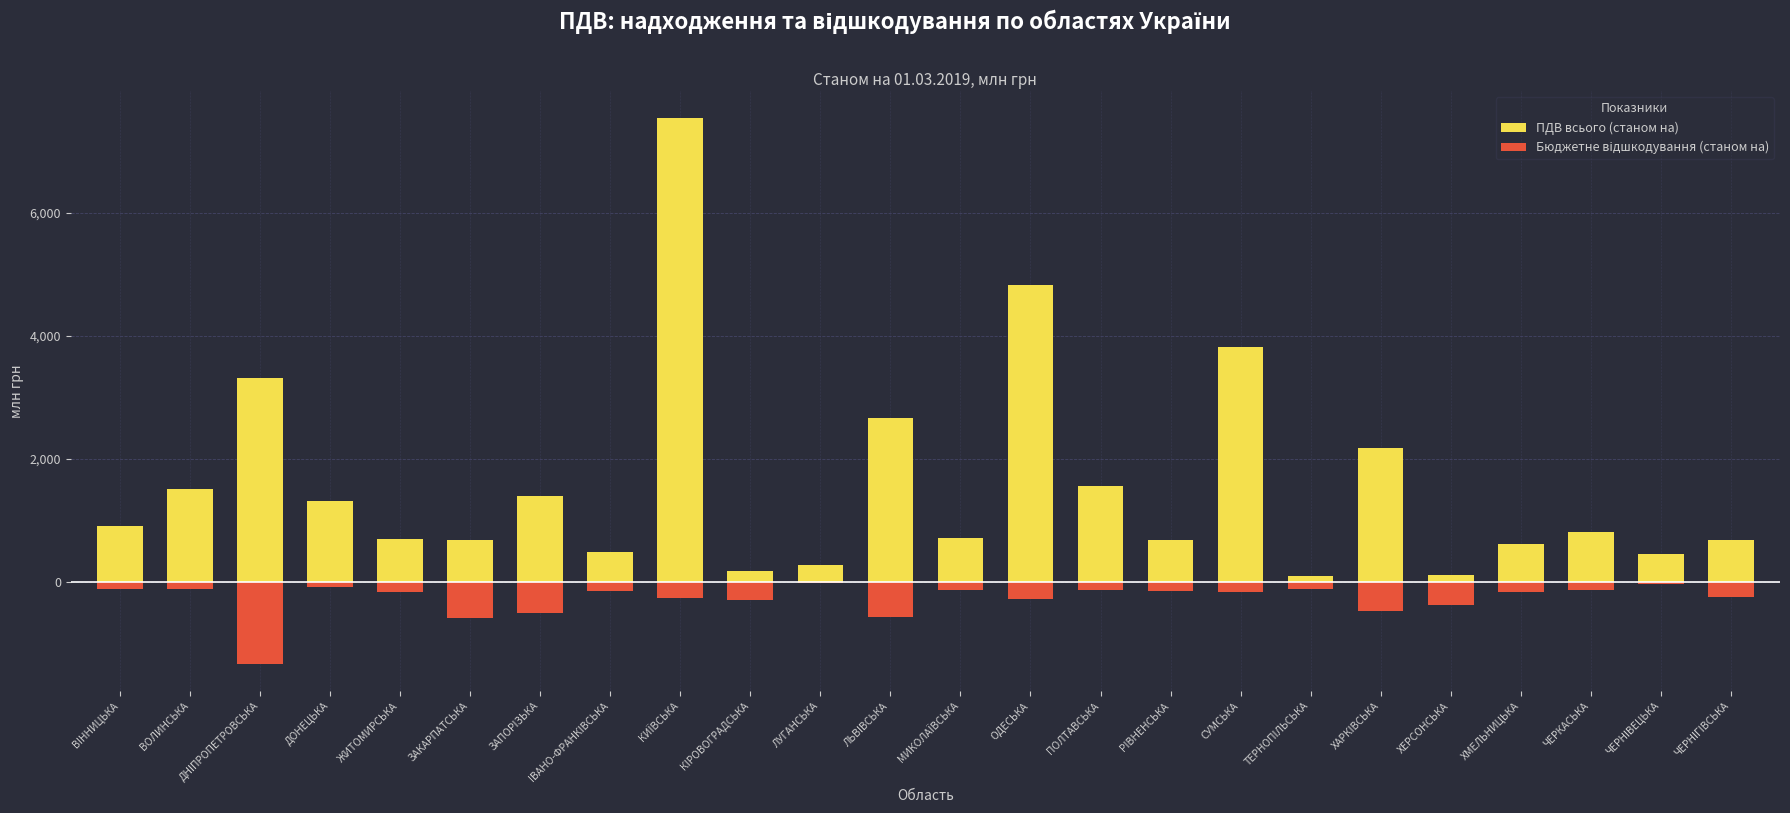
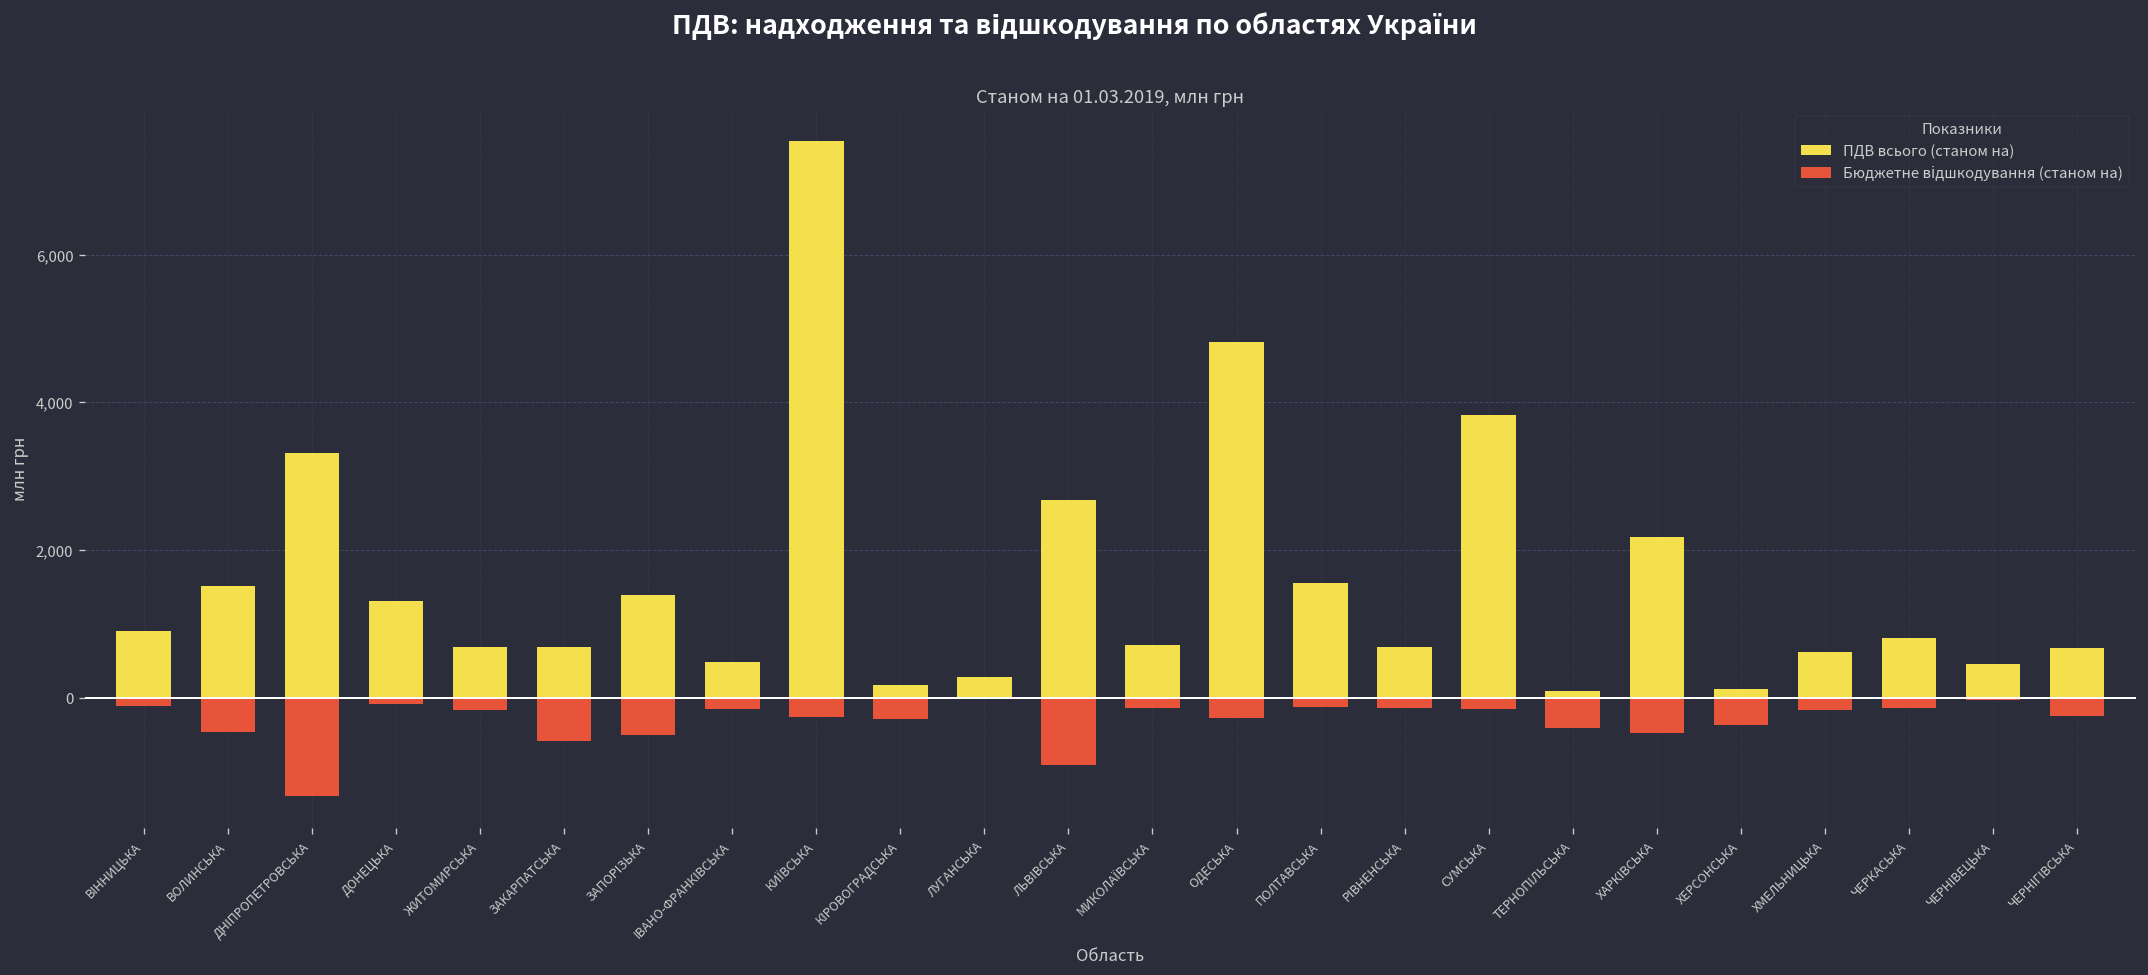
  {
    "ПДВ всього (станом на)": {
      "ВІННИЦЬКА": "900",
      "ВОЛИНСЬКА": "1,500",
      "ДНІПРОПЕТРОВСЬКА": "3,300",
      "ДОНЕЦЬКА": "1,300",
      "ЖИТОМИРСЬКА": "700",
      "ЗАКАРПАТСЬКА": "700",
      "ЗАПОРІЗЬКА": "1,400",
      "ІВАНО-ФРАНКІВСЬКА": "500",
      "КИЇВСЬКА": "7,500",
      "КІРОВОГРАДСЬКА": "200",
      "ЛУГАНСЬКА": "300",
      "ЛЬВІВСЬКА": "2,700",
      "МИКОЛАЇВСЬКА": "700",
      "ОДЕСЬКА": "4,800",
      "ПОЛТАВСЬКА": "1,600",
      "РІВНЕНСЬКА": "700",
      "СУМСЬКА": "3,800",
      "ТЕРНОПІЛЬСЬКА": "100",
      "ХАРКІВСЬКА": "2,200",
      "ХЕРСОНСЬКА": "100",
      "ХМЕЛЬНИЦЬКА": "600",
      "ЧЕРКАСЬКА": "800",
      "ЧЕРНІВЕЦЬКА": "500",
      "ЧЕРНІГІВСЬКА": "700"
    },
    "Бюджетне відшкодування (станом на)": {
      "ВІННИЦЬКА": "-100",
-     "ВОЛИНСЬКА": "-100",
+     "ВОЛИНСЬКА": "-500",
      "ДНІПРОПЕТРОВСЬКА": "-1,300",
      "ДОНЕЦЬКА": "-100",
      "ЖИТОМИРСЬКА": "-200",
      "ЗАКАРПАТСЬКА": "-600",
      "ЗАПОРІЗЬКА": "-500",
      "ІВАНО-ФРАНКІВСЬКА": "-200",
      "КИЇВСЬКА": "-300",
      "КІРОВОГРАДСЬКА": "-300",
-     "ЛЬВІВСЬКА": "-600",
+     "ЛЬВІВСЬКА": "-900",
      "МИКОЛАЇВСЬКА": "-100",
      "ОДЕСЬКА": "-300",
      "ПОЛТАВСЬКА": "-100",
      "РІВНЕНСЬКА": "-100",
      "СУМСЬКА": "-200",
-     "ТЕРНОПІЛЬСЬКА": "-100",
+     "ТЕРНОПІЛЬСЬКА": "-400",
      "ХАРКІВСЬКА": "-500",
      "ХЕРСОНСЬКА": "-400",
      "ХМЕЛЬНИЦЬКА": "-200",
      "ЧЕРКАСЬКА": "-100",
      "ЧЕРНІГІВСЬКА": "-200"
    }
  }
